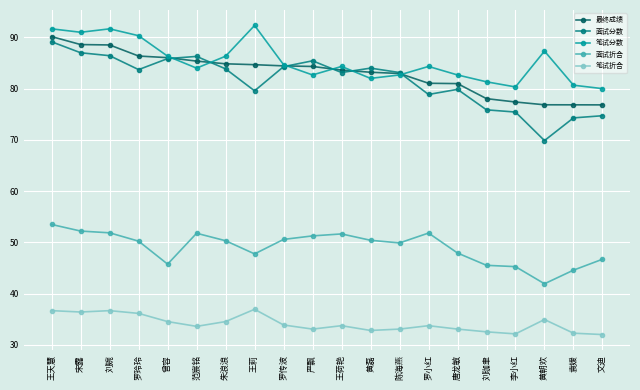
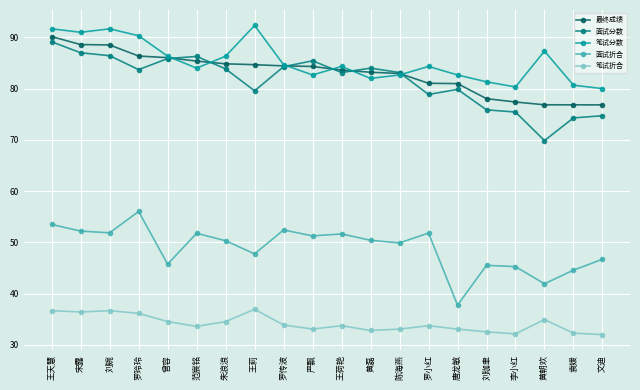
  {
    "面试折合": {
      "王天慧": 53,
      "宋露": 52,
      "刘婉": 52,
-     "罗玲玲": 50,
+     "罗玲玲": 56,
      "曾容": 46,
      "范宸铭": 52,
      "朱浪浪": 50,
      "王莉": 48,
-     "罗传波": 51,
+     "罗传波": 52,
      "严飘": 51,
      "王荷艳": 52,
      "黄磊": 50,
      "陈海燕": 50,
      "罗小红": 52,
-     "唐龙敏": 48,
+     "唐龙敏": 38,
      "刘珈聿": 46,
      "李小红": 45,
      "黄朝欢": 42,
      "袁媛": 45,
      "文迪": 47
    },
    "笔试折合": {
      "王天慧": 37,
      "宋露": 36,
      "刘婉": 37,
      "罗玲玲": 36,
      "曾容": 35,
      "范宸铭": 34,
      "朱浪浪": 35,
      "王莉": 37,
      "罗传波": 34,
      "严飘": 33,
      "王荷艳": 34,
      "黄磊": 33,
      "陈海燕": 33,
      "罗小红": 34,
      "唐龙敏": 33,
      "刘珈聿": 33,
      "李小红": 32,
      "黄朝欢": 35,
      "袁媛": 32,
      "文迪": 32
    }
  }
